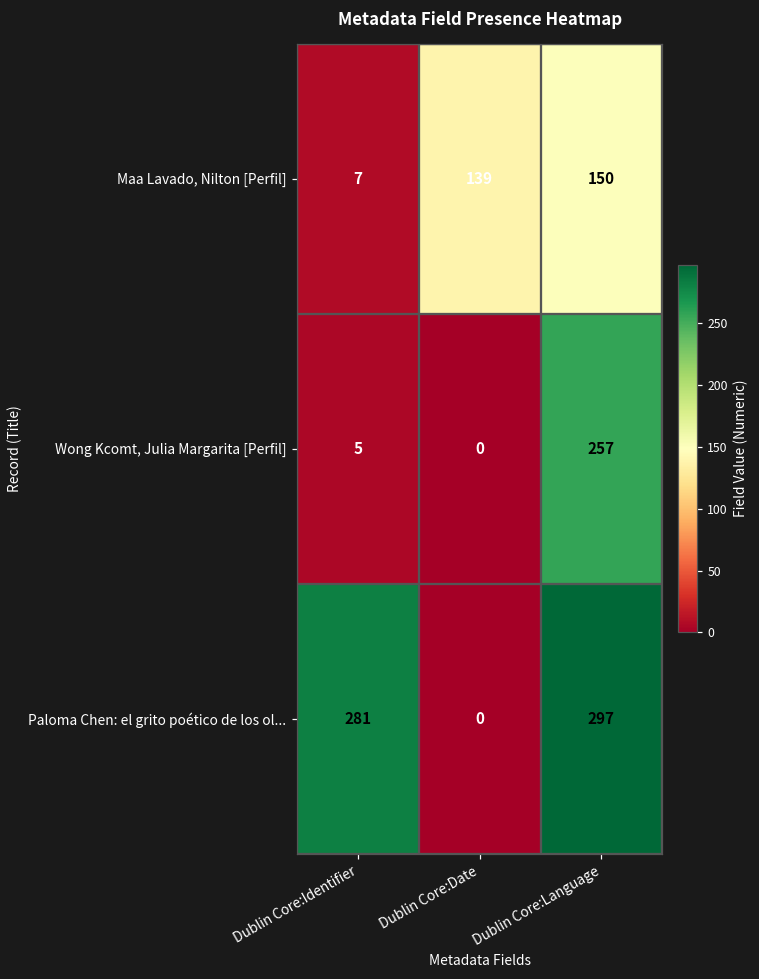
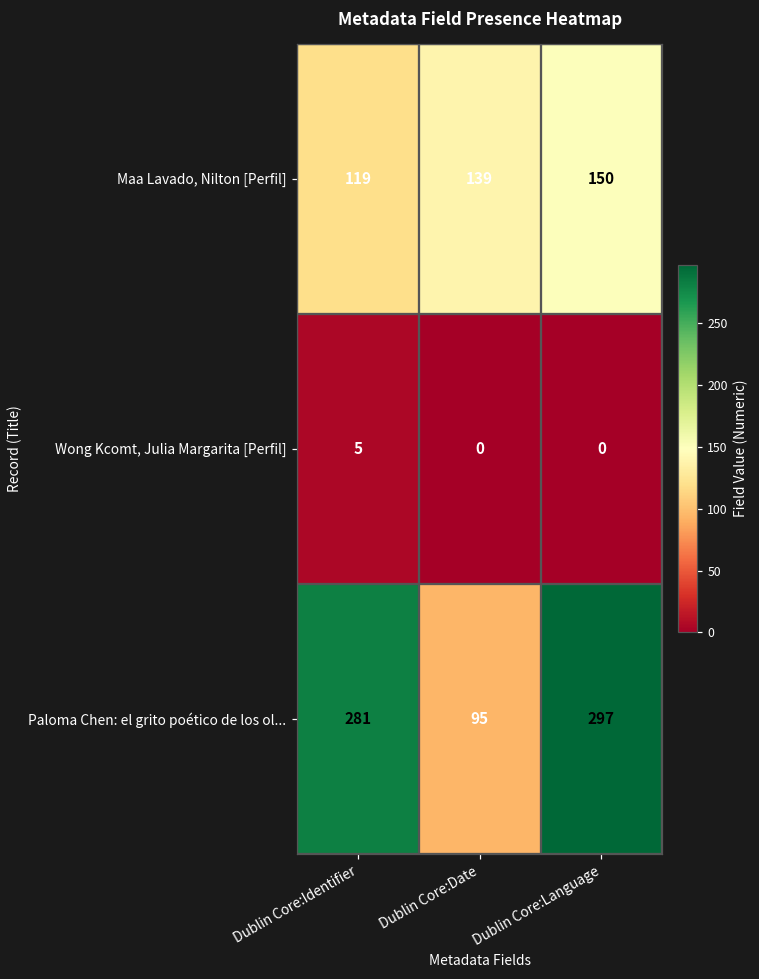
  {
    "Maa Lavado, Nilton [Perfil]": {
-     "Dublin Core:Identifier": 7,
+     "Dublin Core:Identifier": 119,
      "Dublin Core:Date": 139,
      "Dublin Core:Language": 150
    },
    "Wong Kcomt, Julia Margarita [Perfil]": {
      "Dublin Core:Identifier": 5,
      "Dublin Core:Date": 0,
-     "Dublin Core:Language": 257
+     "Dublin Core:Language": 0
    },
    "Paloma Chen: el grito poético de los ol...": {
      "Dublin Core:Identifier": 281,
-     "Dublin Core:Date": 0,
+     "Dublin Core:Date": 95,
      "Dublin Core:Language": 297
    }
  }
